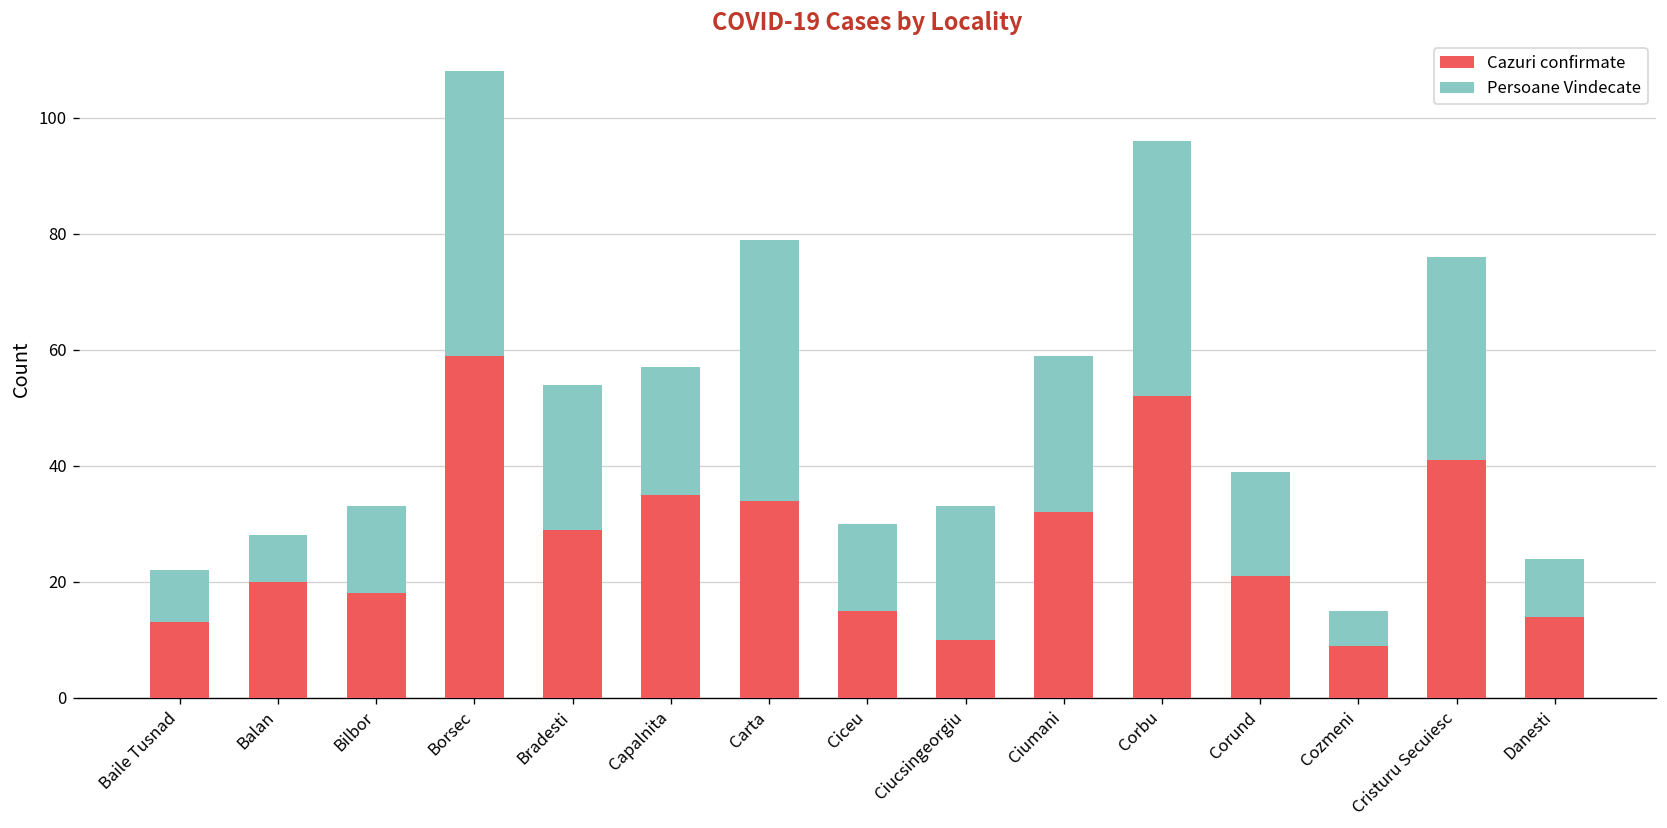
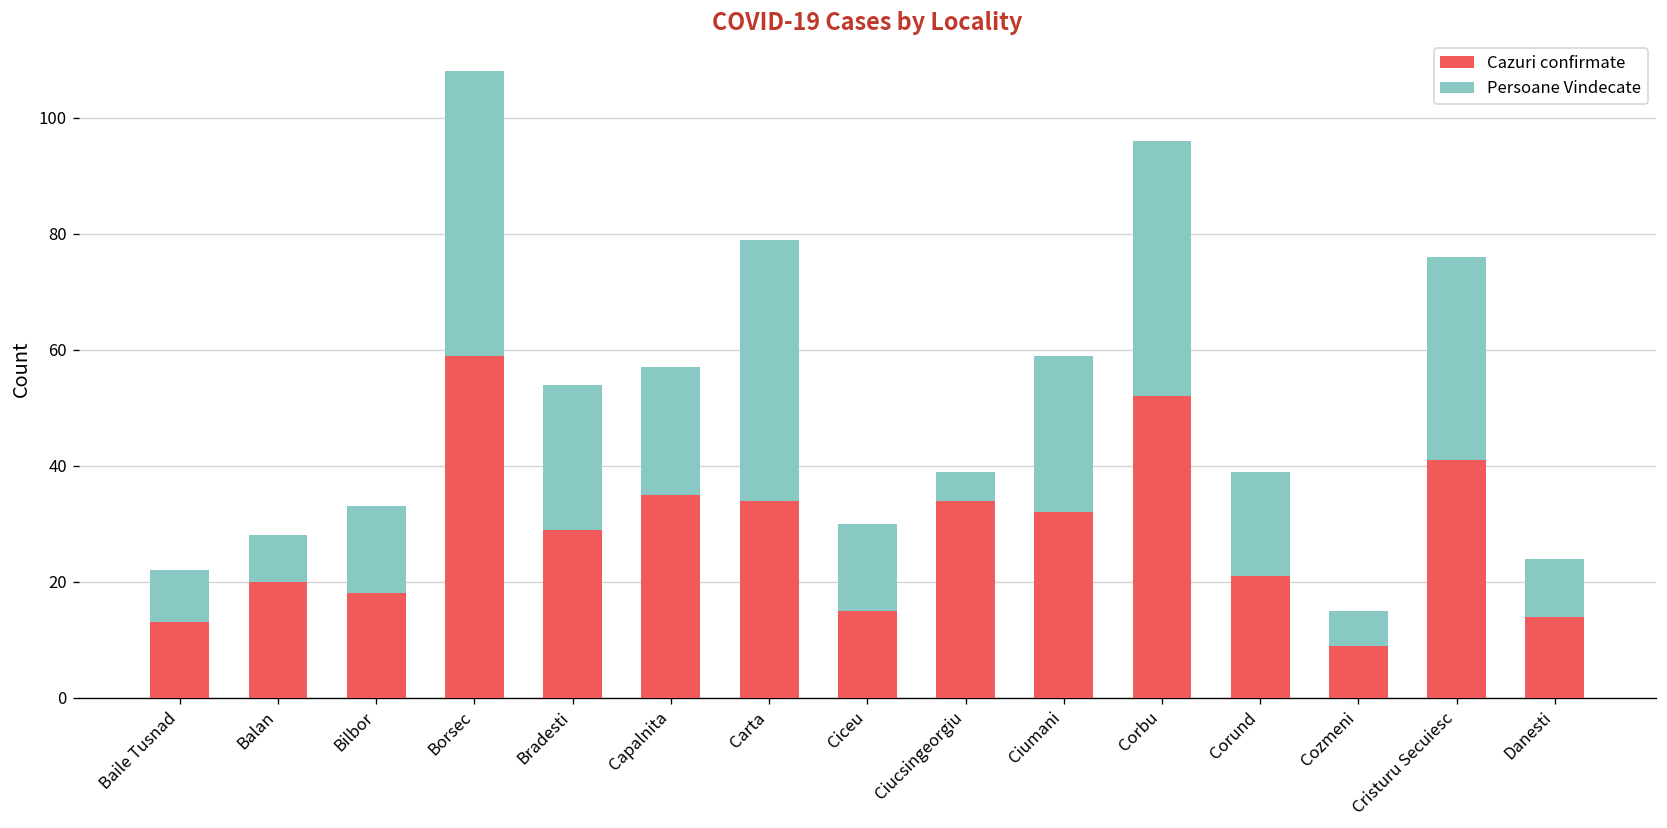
  {
    "Cazuri confirmate": {
      "Baile Tusnad": 13,
      "Balan": 20,
      "Bilbor": 18,
      "Borsec": 59,
      "Bradesti": 29,
      "Capalnita": 35,
      "Carta": 34,
      "Ciceu": 15,
-     "Ciucsingeorgiu": 10,
+     "Ciucsingeorgiu": 34,
      "Ciumani": 32,
      "Corbu": 52,
      "Corund": 21,
      "Cozmeni": 9,
      "Cristuru Secuiesc": 41,
      "Danesti": 14
    },
    "Persoane Vindecate": {
      "Baile Tusnad": 9,
      "Balan": 8,
      "Bilbor": 15,
      "Borsec": 49,
      "Bradesti": 25,
      "Capalnita": 22,
      "Carta": 45,
      "Ciceu": 15,
-     "Ciucsingeorgiu": 23,
+     "Ciucsingeorgiu": 5,
      "Ciumani": 27,
      "Corbu": 44,
      "Corund": 18,
      "Cozmeni": 6,
      "Cristuru Secuiesc": 35,
      "Danesti": 10
    }
  }
